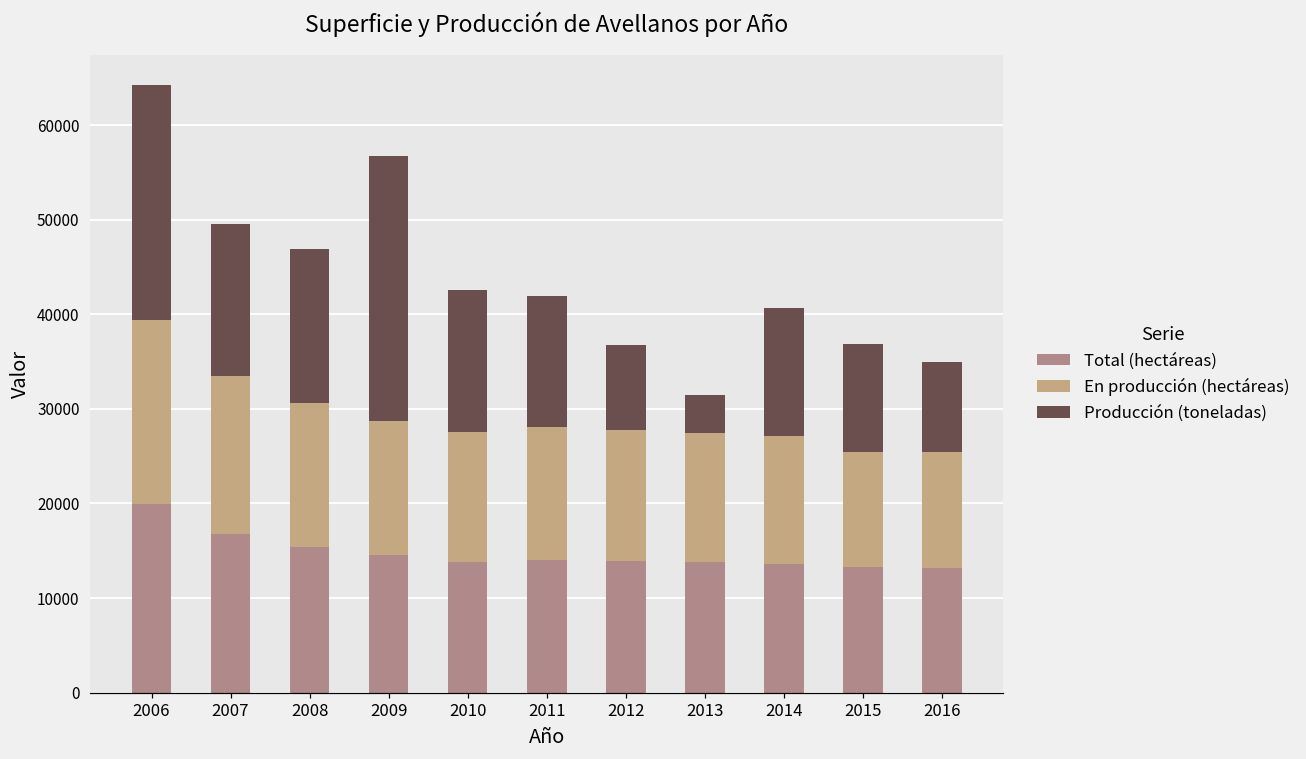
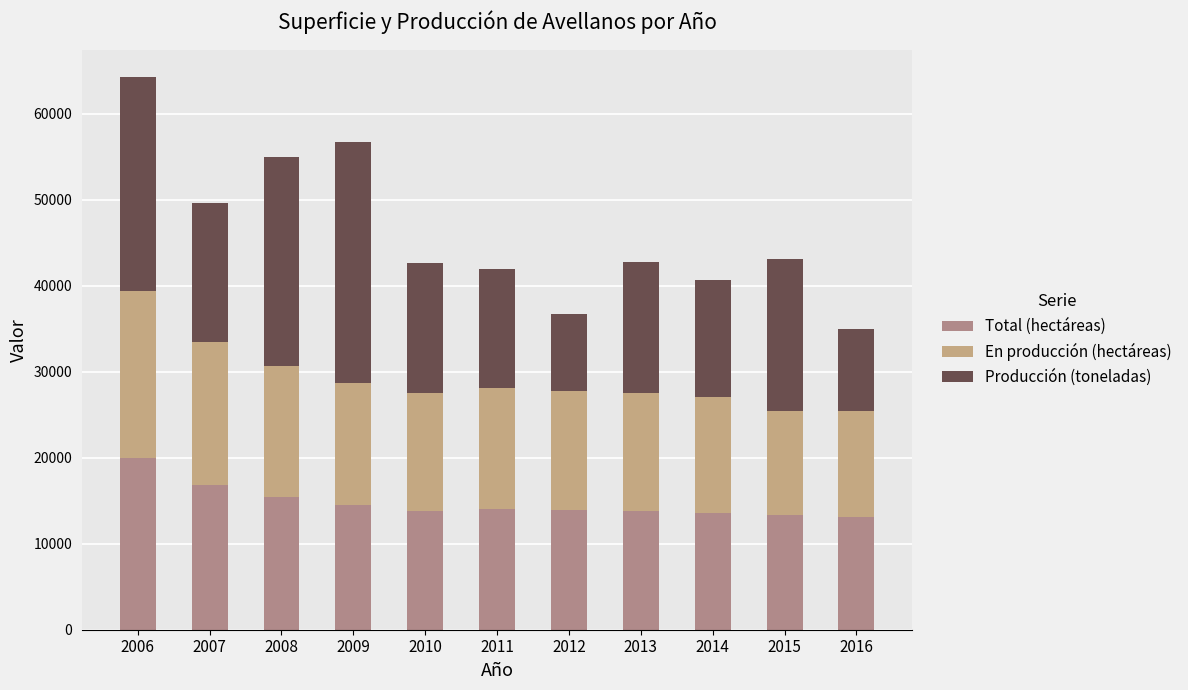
  {
    "Producción (toneladas)": {
      "2006": 25000,
      "2007": 16000,
-     "2008": 16000,
+     "2008": 24000,
      "2009": 28000,
      "2010": 15000,
      "2011": 14000,
      "2012": 9000,
-     "2013": 4000,
+     "2013": 15000,
      "2014": 14000,
-     "2015": 11000,
+     "2015": 18000,
      "2016": 10000
    }
  }
